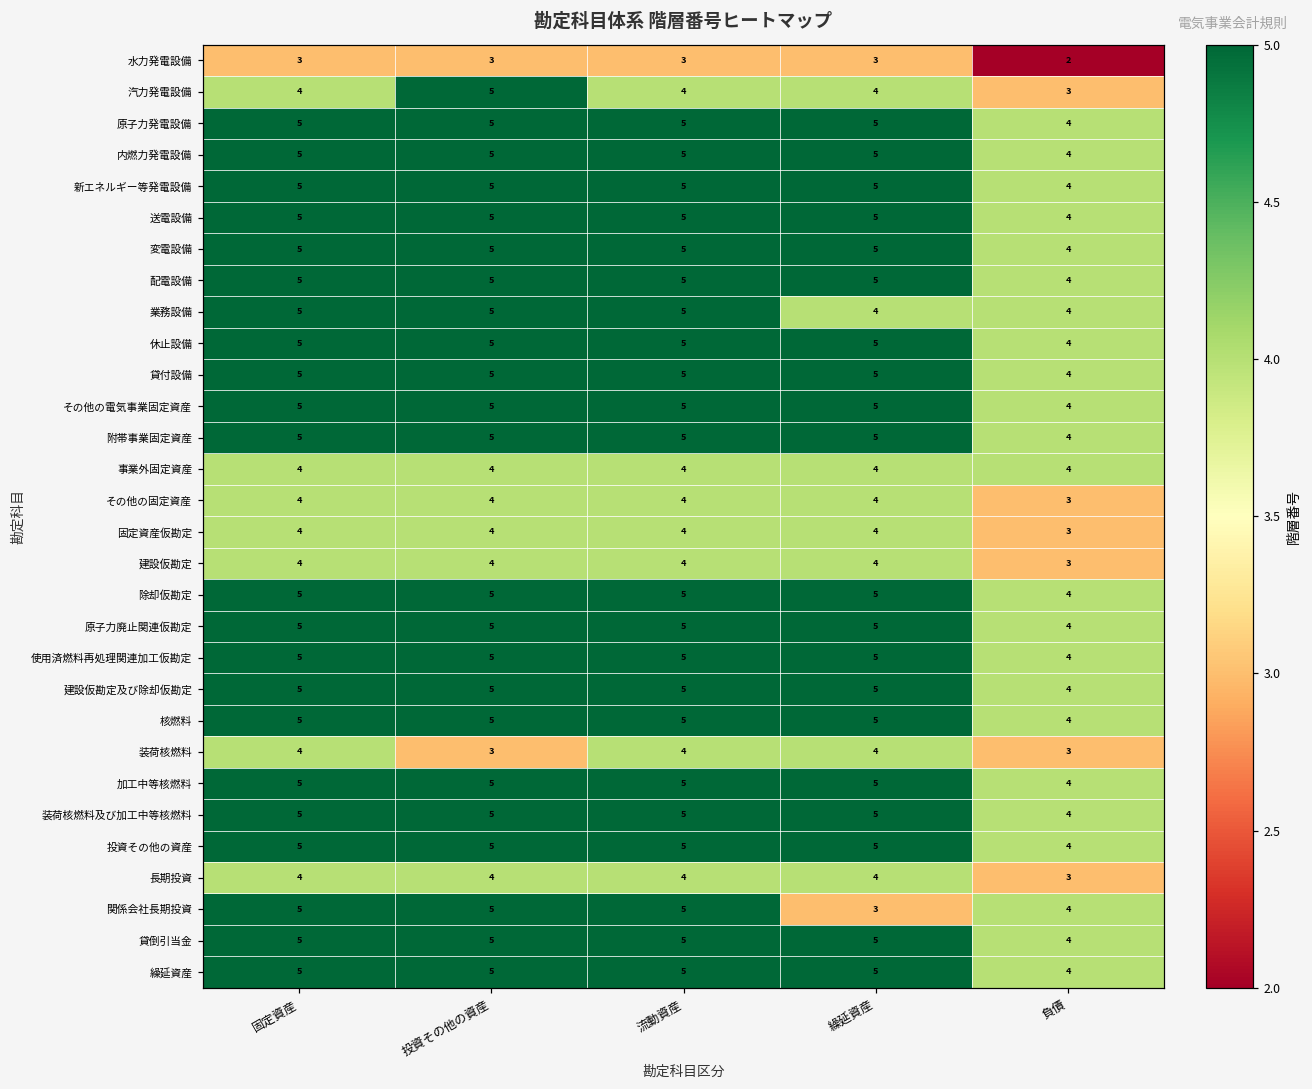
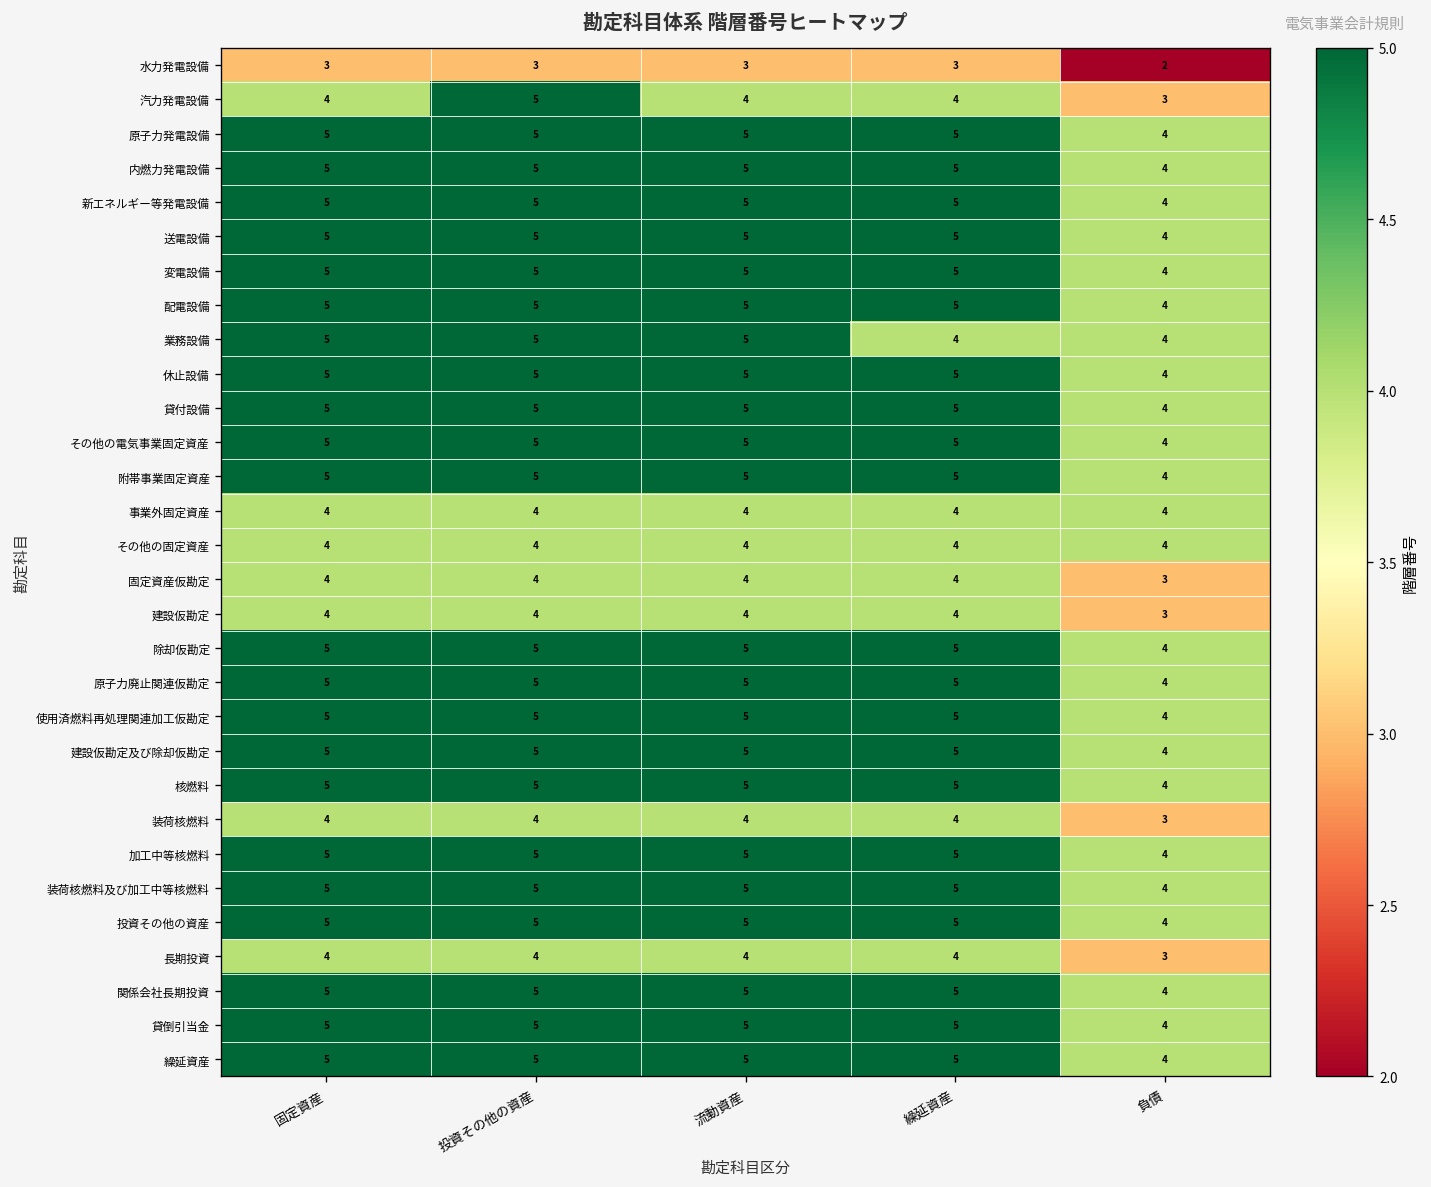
  {
    "水力発電設備": {
      "固定資産": 3,
      "投資その他の資産": 3,
      "流動資産": 3,
      "繰延資産": 3,
      "負債": 2
    },
    "汽力発電設備": {
      "固定資産": 4,
      "投資その他の資産": 5,
      "流動資産": 4,
      "繰延資産": 4,
      "負債": 3
    },
    "原子力発電設備": {
      "固定資産": 5,
      "投資その他の資産": 5,
      "流動資産": 5,
      "繰延資産": 5,
      "負債": 4
    },
    "内燃力発電設備": {
      "固定資産": 5,
      "投資その他の資産": 5,
      "流動資産": 5,
      "繰延資産": 5,
      "負債": 4
    },
    "新エネルギー等発電設備": {
      "固定資産": 5,
      "投資その他の資産": 5,
      "流動資産": 5,
      "繰延資産": 5,
      "負債": 4
    },
    "送電設備": {
      "固定資産": 5,
      "投資その他の資産": 5,
      "流動資産": 5,
      "繰延資産": 5,
      "負債": 4
    },
    "変電設備": {
      "固定資産": 5,
      "投資その他の資産": 5,
      "流動資産": 5,
      "繰延資産": 5,
      "負債": 4
    },
    "配電設備": {
      "固定資産": 5,
      "投資その他の資産": 5,
      "流動資産": 5,
      "繰延資産": 5,
      "負債": 4
    },
    "業務設備": {
      "固定資産": 5,
      "投資その他の資産": 5,
      "流動資産": 5,
      "繰延資産": 4,
      "負債": 4
    },
    "休止設備": {
      "固定資産": 5,
      "投資その他の資産": 5,
      "流動資産": 5,
      "繰延資産": 5,
      "負債": 4
    },
    "貸付設備": {
      "固定資産": 5,
      "投資その他の資産": 5,
      "流動資産": 5,
      "繰延資産": 5,
      "負債": 4
    },
    "その他の電気事業固定資産": {
      "固定資産": 5,
      "投資その他の資産": 5,
      "流動資産": 5,
      "繰延資産": 5,
      "負債": 4
    },
    "附帯事業固定資産": {
      "固定資産": 5,
      "投資その他の資産": 5,
      "流動資産": 5,
      "繰延資産": 5,
      "負債": 4
    },
    "事業外固定資産": {
      "固定資産": 4,
      "投資その他の資産": 4,
      "流動資産": 4,
      "繰延資産": 4,
      "負債": 4
    },
    "その他の固定資産": {
      "固定資産": 4,
      "投資その他の資産": 4,
      "流動資産": 4,
      "繰延資産": 4,
-     "負債": 3
+     "負債": 4
    },
    "固定資産仮勘定": {
      "固定資産": 4,
      "投資その他の資産": 4,
      "流動資産": 4,
      "繰延資産": 4,
      "負債": 3
    },
    "建設仮勘定": {
      "固定資産": 4,
      "投資その他の資産": 4,
      "流動資産": 4,
      "繰延資産": 4,
      "負債": 3
    },
    "除却仮勘定": {
      "固定資産": 5,
      "投資その他の資産": 5,
      "流動資産": 5,
      "繰延資産": 5,
      "負債": 4
    },
    "原子力廃止関連仮勘定": {
      "固定資産": 5,
      "投資その他の資産": 5,
      "流動資産": 5,
      "繰延資産": 5,
      "負債": 4
    },
    "使用済燃料再処理関連加工仮勘定": {
      "固定資産": 5,
      "投資その他の資産": 5,
      "流動資産": 5,
      "繰延資産": 5,
      "負債": 4
    },
    "建設仮勘定及び除却仮勘定": {
      "固定資産": 5,
      "投資その他の資産": 5,
      "流動資産": 5,
      "繰延資産": 5,
      "負債": 4
    },
    "核燃料": {
      "固定資産": 5,
      "投資その他の資産": 5,
      "流動資産": 5,
      "繰延資産": 5,
      "負債": 4
    },
    "装荷核燃料": {
      "固定資産": 4,
-     "投資その他の資産": 3,
+     "投資その他の資産": 4,
      "流動資産": 4,
      "繰延資産": 4,
      "負債": 3
    },
    "加工中等核燃料": {
      "固定資産": 5,
      "投資その他の資産": 5,
      "流動資産": 5,
      "繰延資産": 5,
      "負債": 4
    },
    "装荷核燃料及び加工中等核燃料": {
      "固定資産": 5,
      "投資その他の資産": 5,
      "流動資産": 5,
      "繰延資産": 5,
      "負債": 4
    },
    "投資その他の資産": {
      "固定資産": 5,
      "投資その他の資産": 5,
      "流動資産": 5,
      "繰延資産": 5,
      "負債": 4
    },
    "長期投資": {
      "固定資産": 4,
      "投資その他の資産": 4,
      "流動資産": 4,
      "繰延資産": 4,
      "負債": 3
    },
    "関係会社長期投資": {
      "固定資産": 5,
      "投資その他の資産": 5,
      "流動資産": 5,
-     "繰延資産": 3,
+     "繰延資産": 5,
      "負債": 4
    },
    "貸倒引当金": {
      "固定資産": 5,
      "投資その他の資産": 5,
      "流動資産": 5,
      "繰延資産": 5,
      "負債": 4
    },
    "繰延資産": {
      "固定資産": 5,
      "投資その他の資産": 5,
      "流動資産": 5,
      "繰延資産": 5,
      "負債": 4
    }
  }
